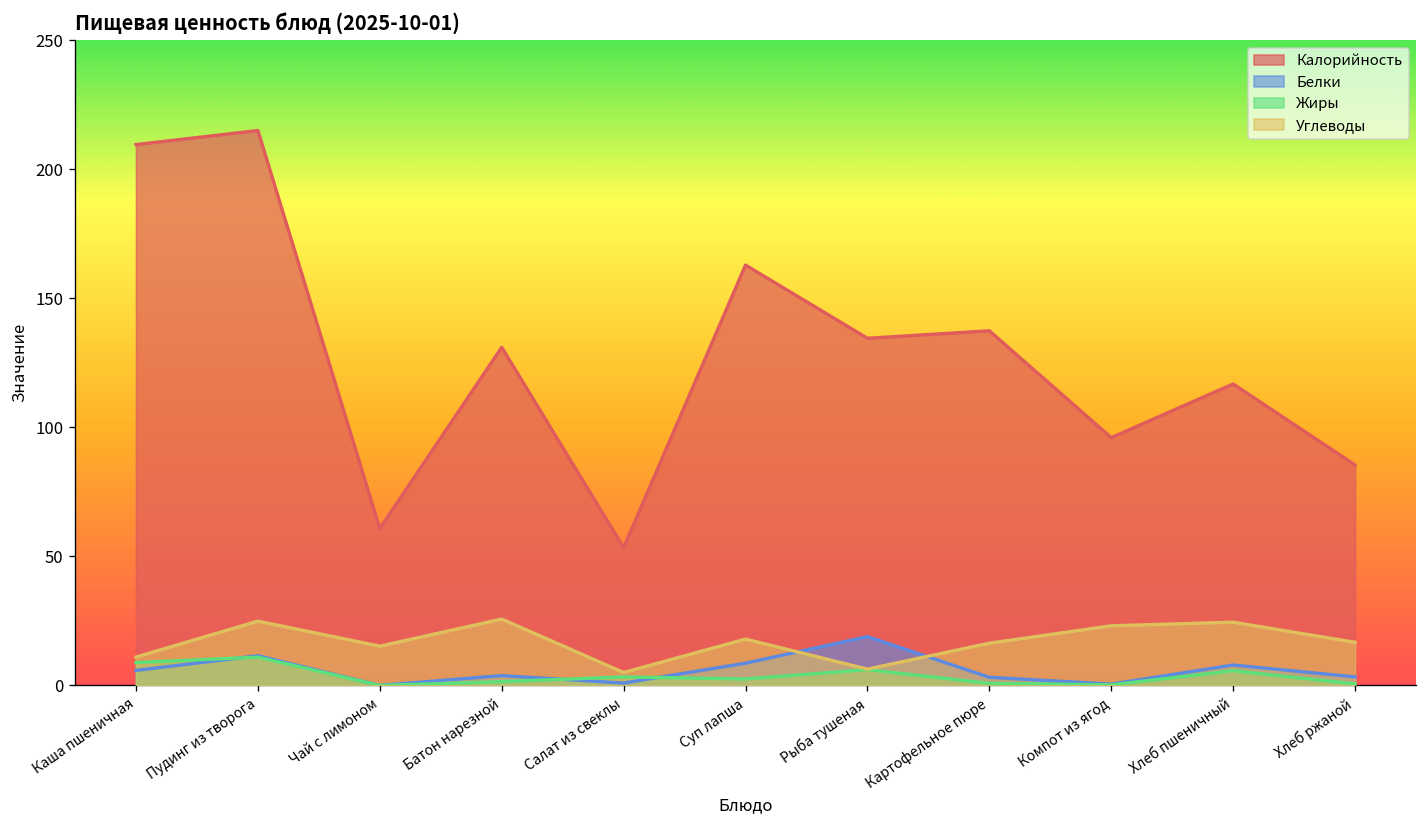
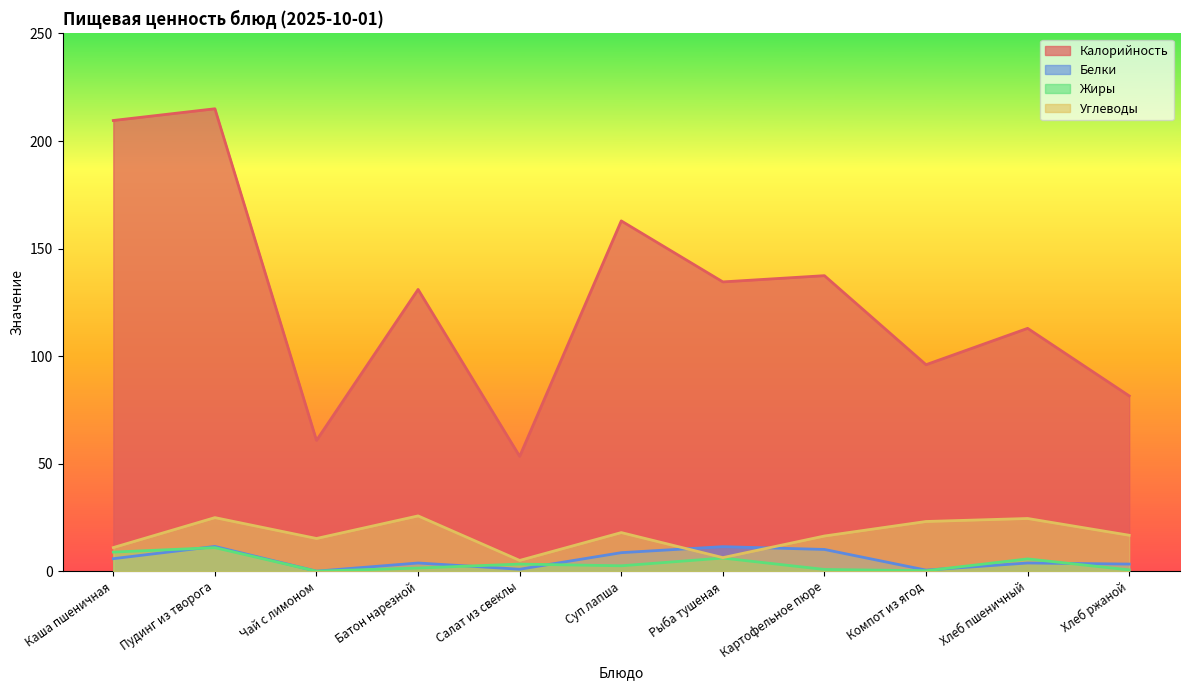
  {
    "Калорийность": {
      "Каша пшеничная": 210,
      "Пудинг из творога": 215,
      "Чай с лимоном": 61,
      "Батон нарезной": 131,
      "Салат из свеклы": 53,
      "Суп лапша": 163,
      "Рыба тушеная": 135,
      "Картофельное пюре": 137,
      "Компот из ягод": 96,
-     "Хлеб пшеничный": 117,
-     "Хлеб ржаной": 85
+     "Хлеб пшеничный": 113,
+     "Хлеб ржаной": 82
    },
    "Белки": {
      "Каша пшеничная": 6,
      "Батон нарезной": 4,
      "Салат из свеклы": 1,
      "Суп лапша": 9,
-     "Рыба тушеная": 19,
-     "Картофельное пюре": 3,
-     "Хлеб пшеничный": 8,
+     "Рыба тушеная": 11,
+     "Картофельное пюре": 10,
+     "Хлеб пшеничный": 4,
      "Хлеб ржаной": 3
    },
    "Жиры": {
      "Каша пшеничная": 9,
      "Батон нарезной": 1,
      "Салат из свеклы": 3,
      "Суп лапша": 3,
      "Картофельное пюре": 1,
      "Хлеб пшеничный": 6,
      "Хлеб ржаной": 1
    },
    "Углеводы": {
      "Каша пшеничная": 11,
      "Пудинг из творога": 25,
      "Чай с лимоном": 15,
      "Батон нарезной": 26,
      "Салат из свеклы": 5,
      "Суп лапша": 18,
      "Картофельное пюре": 16,
      "Компот из ягод": 23,
      "Хлеб пшеничный": 25,
      "Хлеб ржаной": 17
    }
  }
